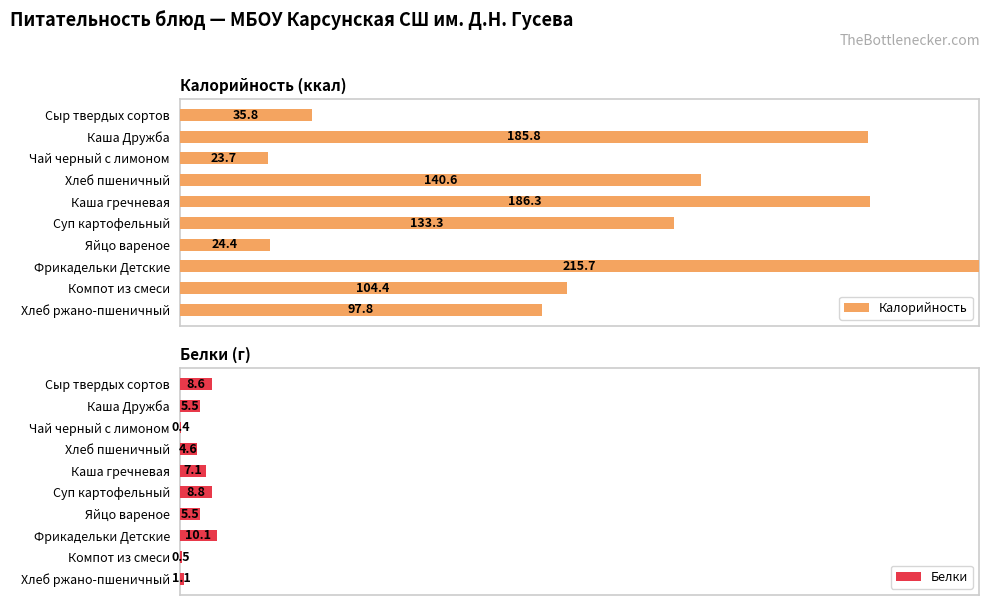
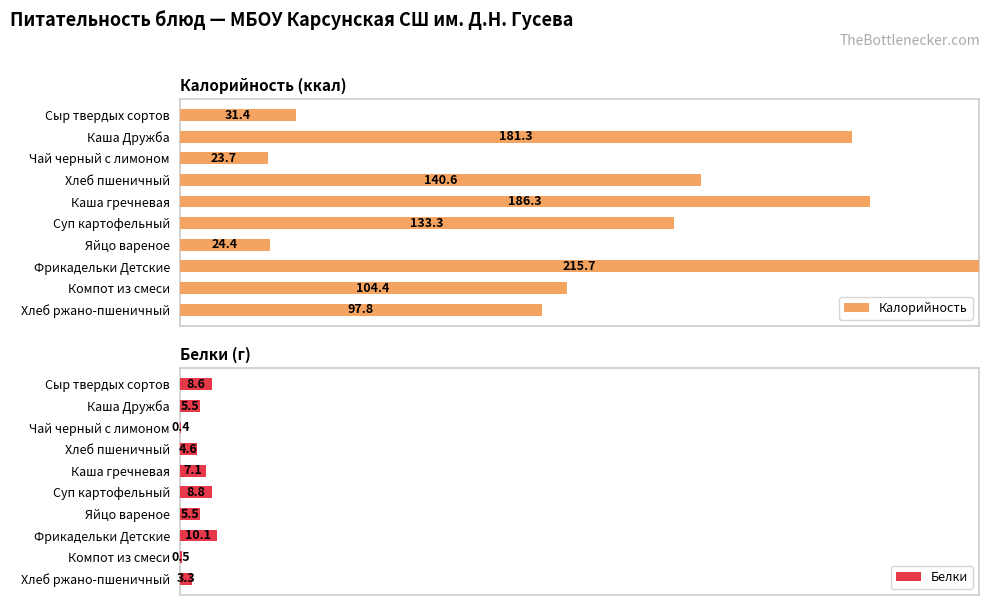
  {
    "Калорийность (ккал)": {
-     "Сыр твердых сортов": 35.8,
-     "Каша Дружба": 185.8
+     "Сыр твердых сортов": 31.4,
+     "Каша Дружба": 181.3
    },
    "Белки (г)": {
-     "Хлеб ржано-пшеничный": 1.1
+     "Хлеб ржано-пшеничный": 3.3
    }
  }
